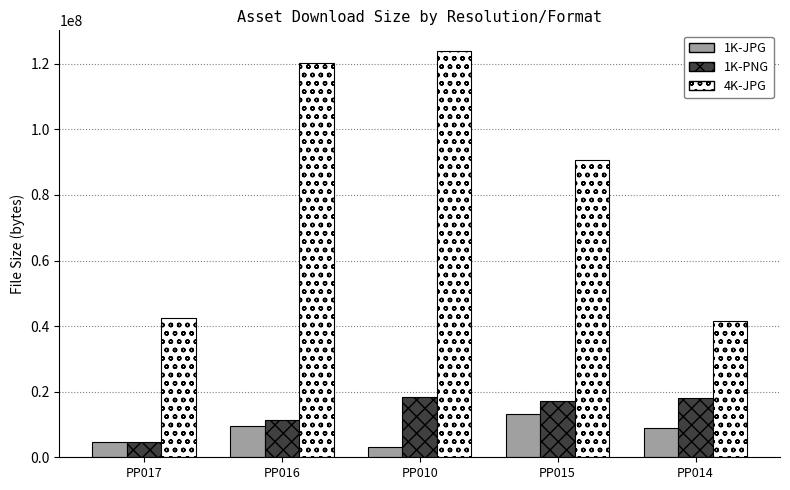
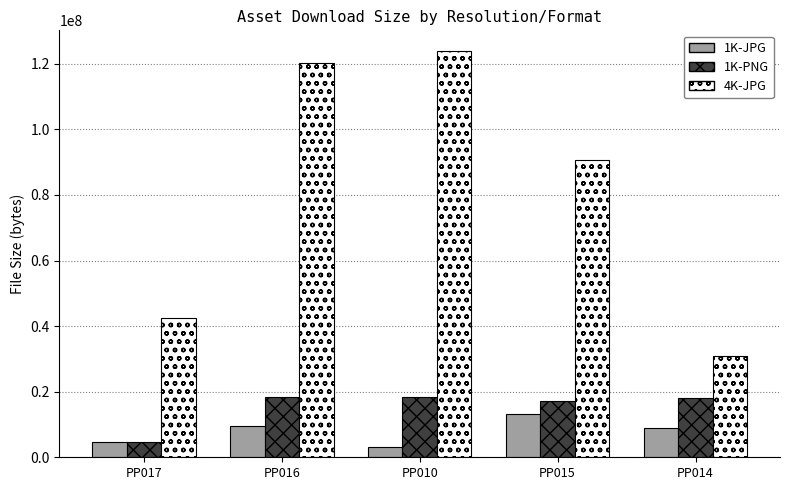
  {
    "1K-JPG": {
      "PP017": 5000000,
      "PP016": 9000000,
      "PP010": 3000000,
      "PP015": 13000000,
      "PP014": 9000000
    },
    "1K-PNG": {
      "PP017": 5000000,
-     "PP016": 11000000,
+     "PP016": 18000000,
      "PP010": 18000000,
      "PP015": 17000000,
      "PP014": 18000000
    },
    "4K-JPG": {
      "PP017": 43000000,
      "PP016": 120000000,
      "PP010": 124000000,
      "PP015": 91000000,
-     "PP014": 42000000
+     "PP014": 31000000
    }
  }
